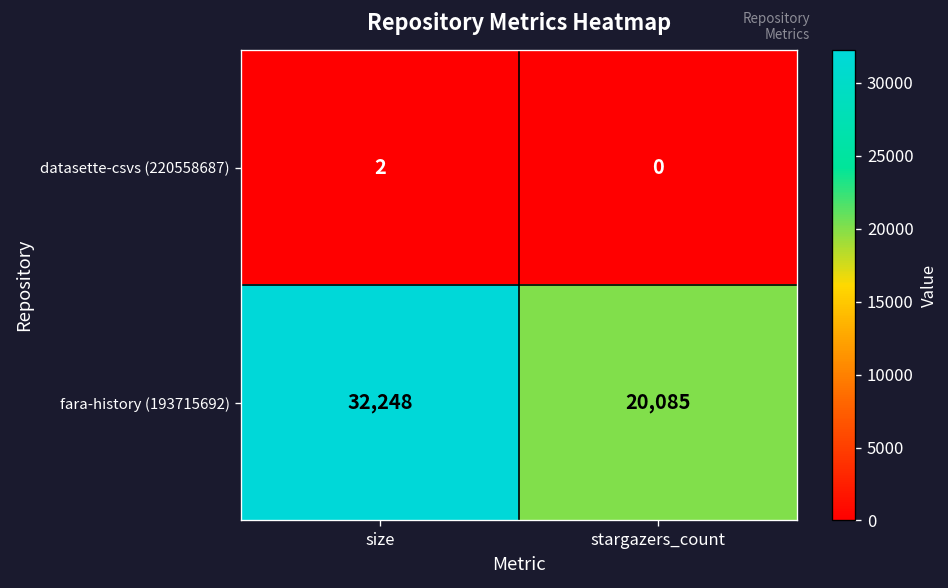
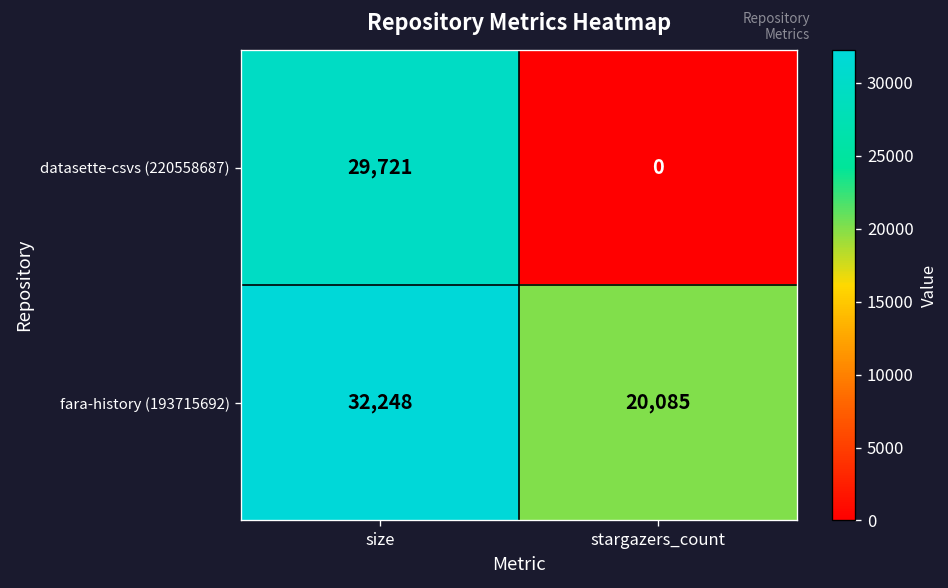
  {
    "datasette-csvs (220558687)": {
-     "size": "2",
+     "size": "29,721",
      "stargazers_count": "0"
    },
    "fara-history (193715692)": {
      "size": "32,248",
      "stargazers_count": "20,085"
    }
  }
